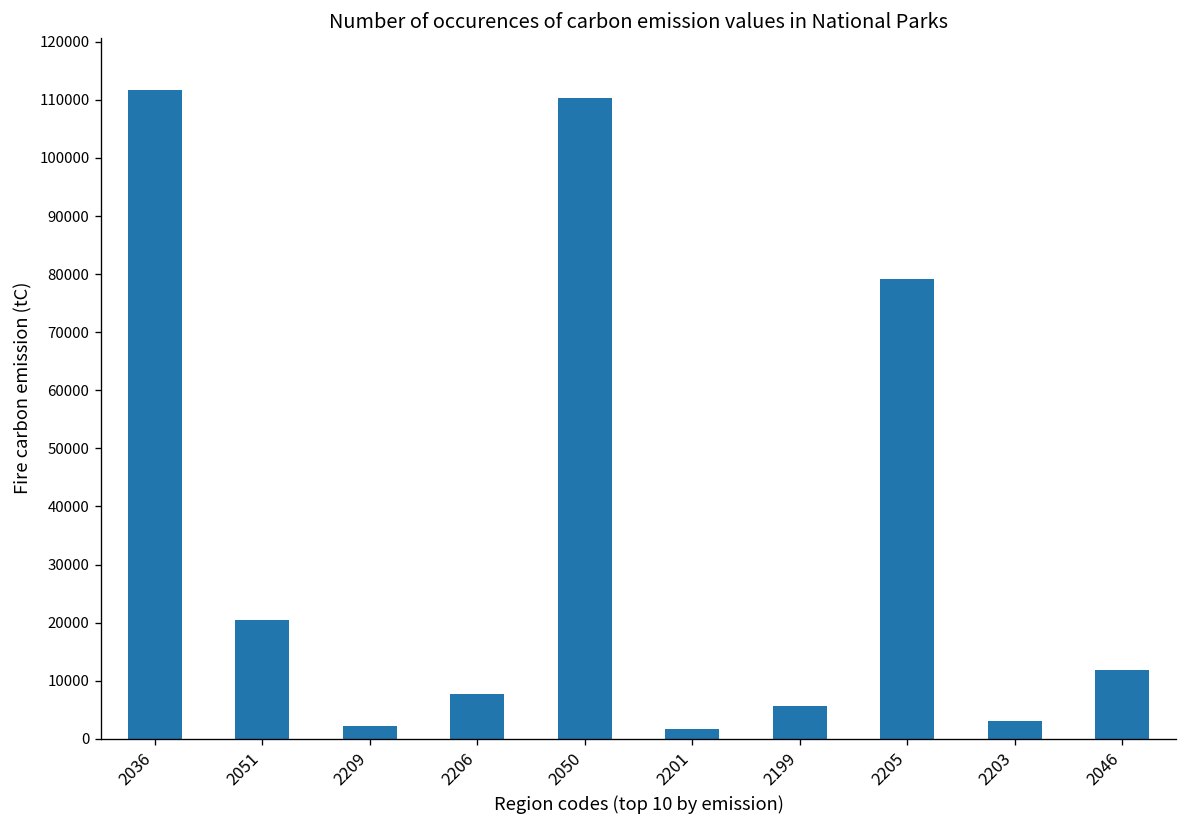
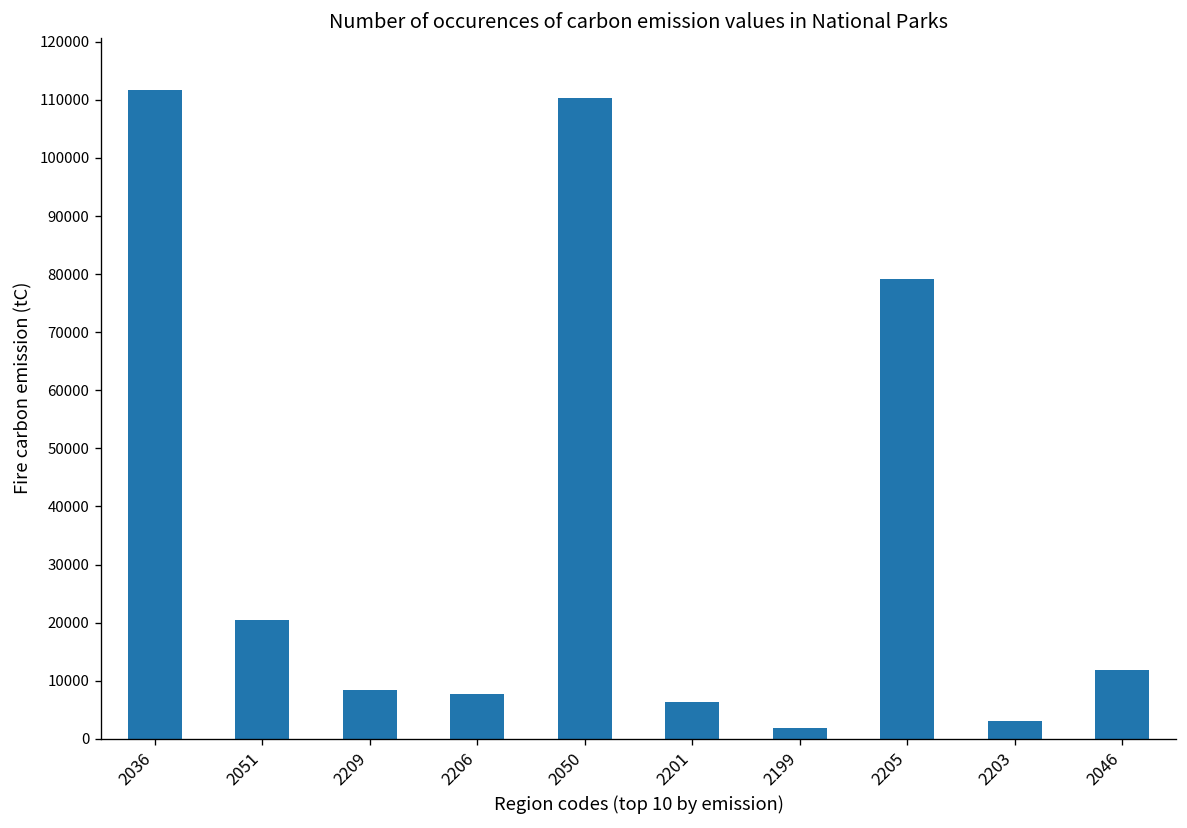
  {
    "2036": 112000,
    "2051": 20000,
-   "2209": 2000,
+   "2209": 8000,
    "2206": 8000,
    "2050": 110000,
-   "2201": 2000,
-   "2199": 6000,
+   "2201": 6000,
+   "2199": 2000,
    "2205": 79000,
    "2203": 3000,
    "2046": 12000
  }
